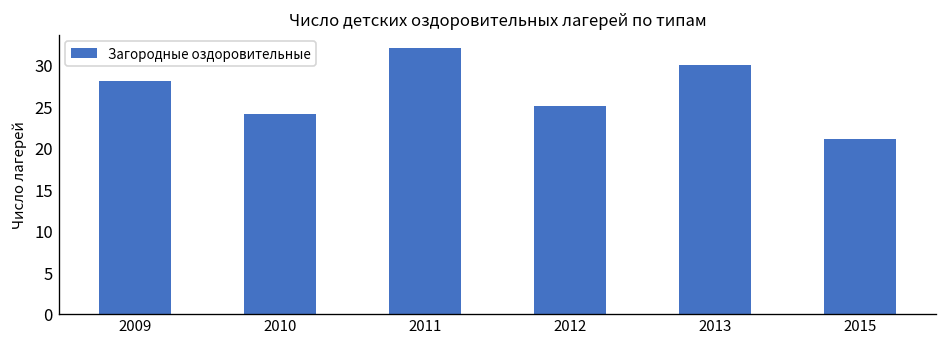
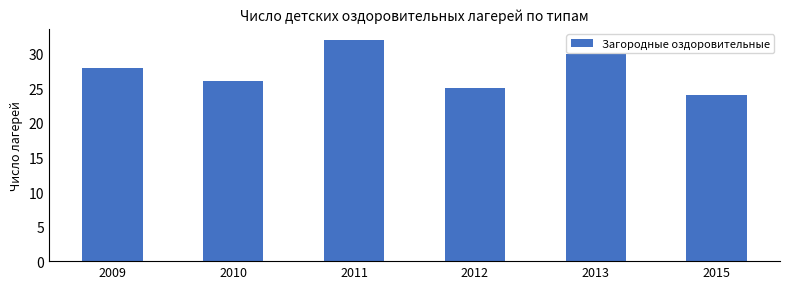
  {
    "2009": 28,
-   "2010": 24,
+   "2010": 26,
    "2011": 32,
    "2012": 25,
    "2013": 30,
-   "2015": 21
+   "2015": 24
  }
